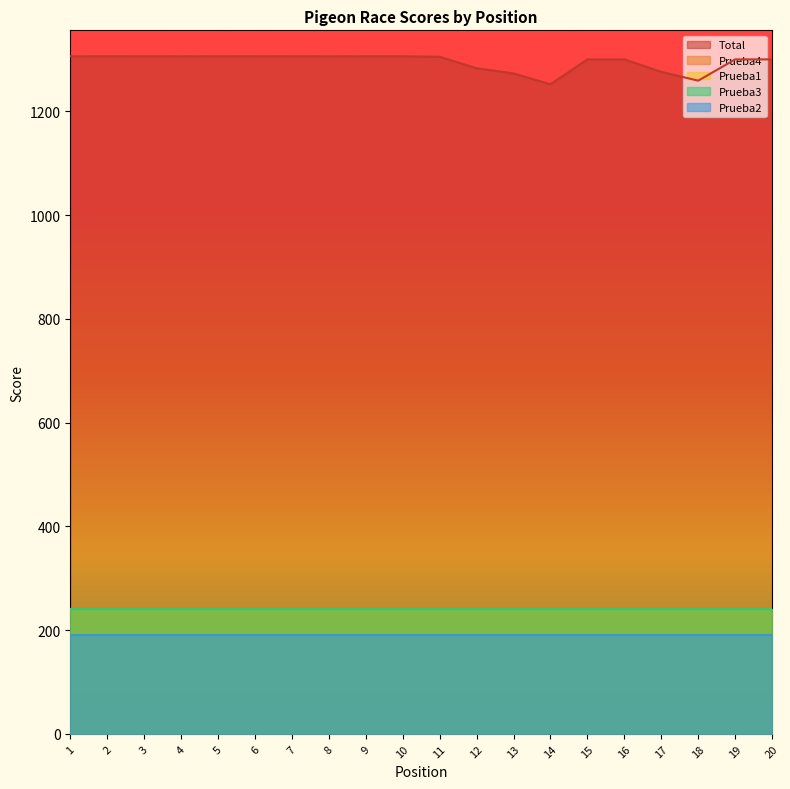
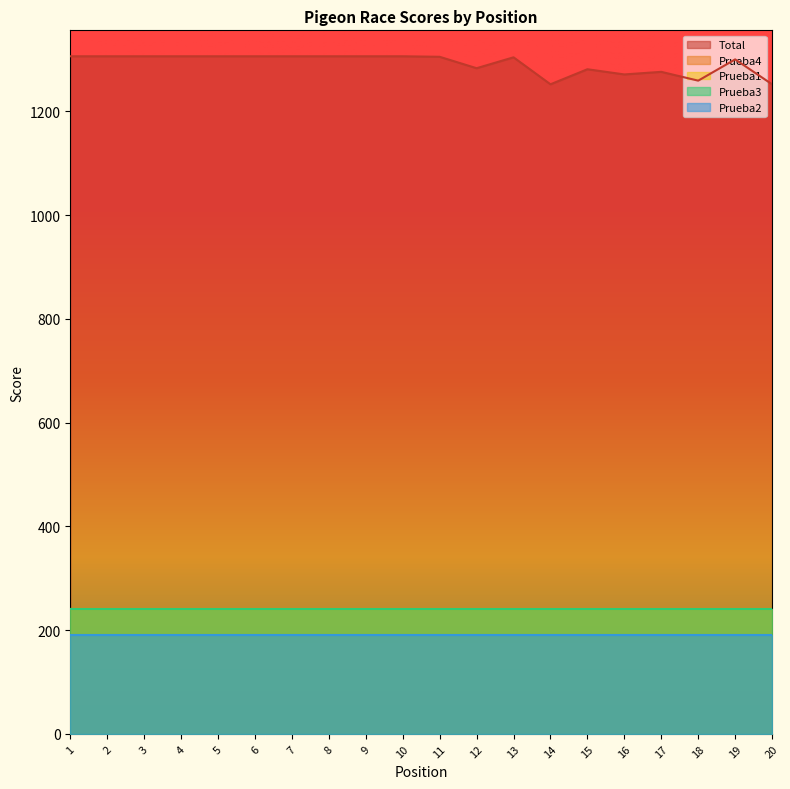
  {
    "Total": {
      "1": 1310,
      "2": 1310,
      "3": 1310,
      "4": 1310,
      "5": 1310,
      "6": 1310,
      "7": 1310,
      "8": 1310,
      "9": 1310,
      "10": 1310,
      "11": 1310,
      "12": 1280,
-     "13": 1270,
+     "13": 1300,
      "14": 1250,
-     "15": 1300,
-     "16": 1300,
+     "15": 1280,
+     "16": 1270,
      "17": 1280,
-     "20": 1300
+     "20": 1250
    },
    "Prueba3": {
      "1": 240,
      "2": 240,
      "3": 240,
      "4": 240,
      "5": 240,
      "6": 240,
      "7": 240,
      "8": 240,
      "9": 240,
      "10": 240,
      "11": 240,
      "12": 240,
      "13": 240,
      "14": 240,
      "15": 240,
      "16": 240,
      "17": 240,
      "18": 240,
      "19": 240,
      "20": 240
    },
    "Prueba2": {
      "1": 190,
      "2": 190,
      "3": 190,
      "4": 190,
      "5": 190,
      "6": 190,
      "7": 190,
      "8": 190,
      "9": 190,
      "10": 190,
      "11": 190,
      "12": 190,
      "13": 190,
      "14": 190,
      "15": 190,
      "16": 190,
      "17": 190,
      "18": 190,
      "19": 190,
      "20": 190
    }
  }
